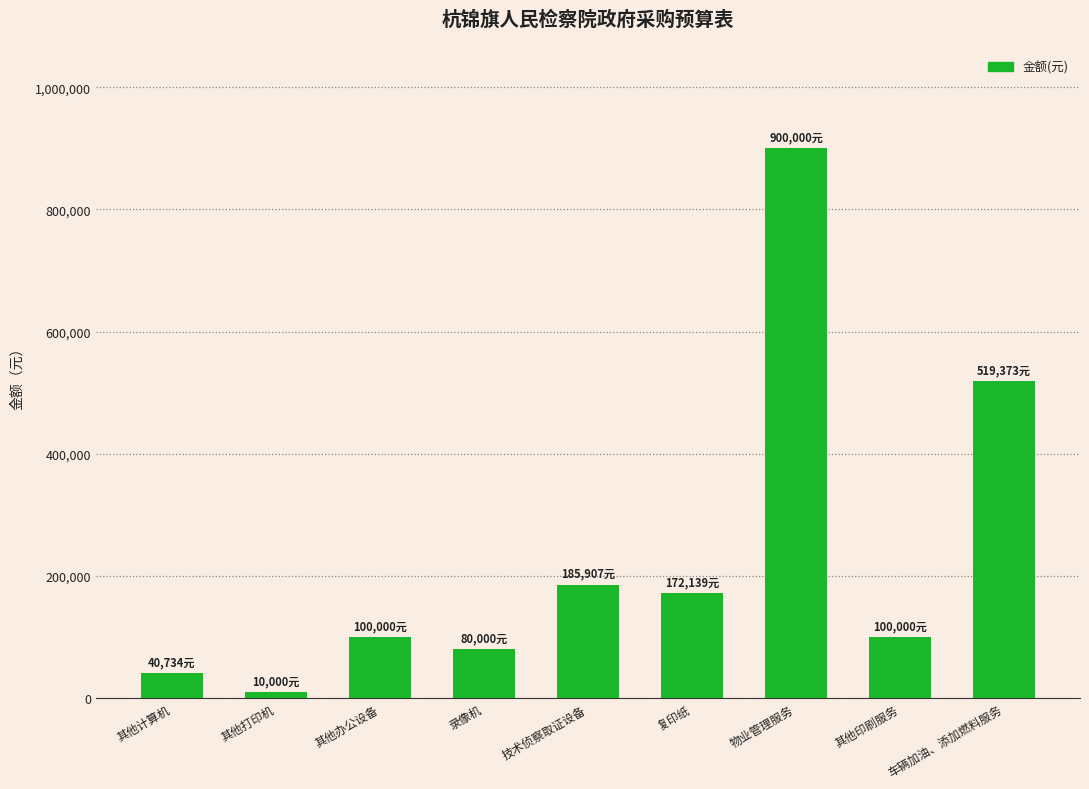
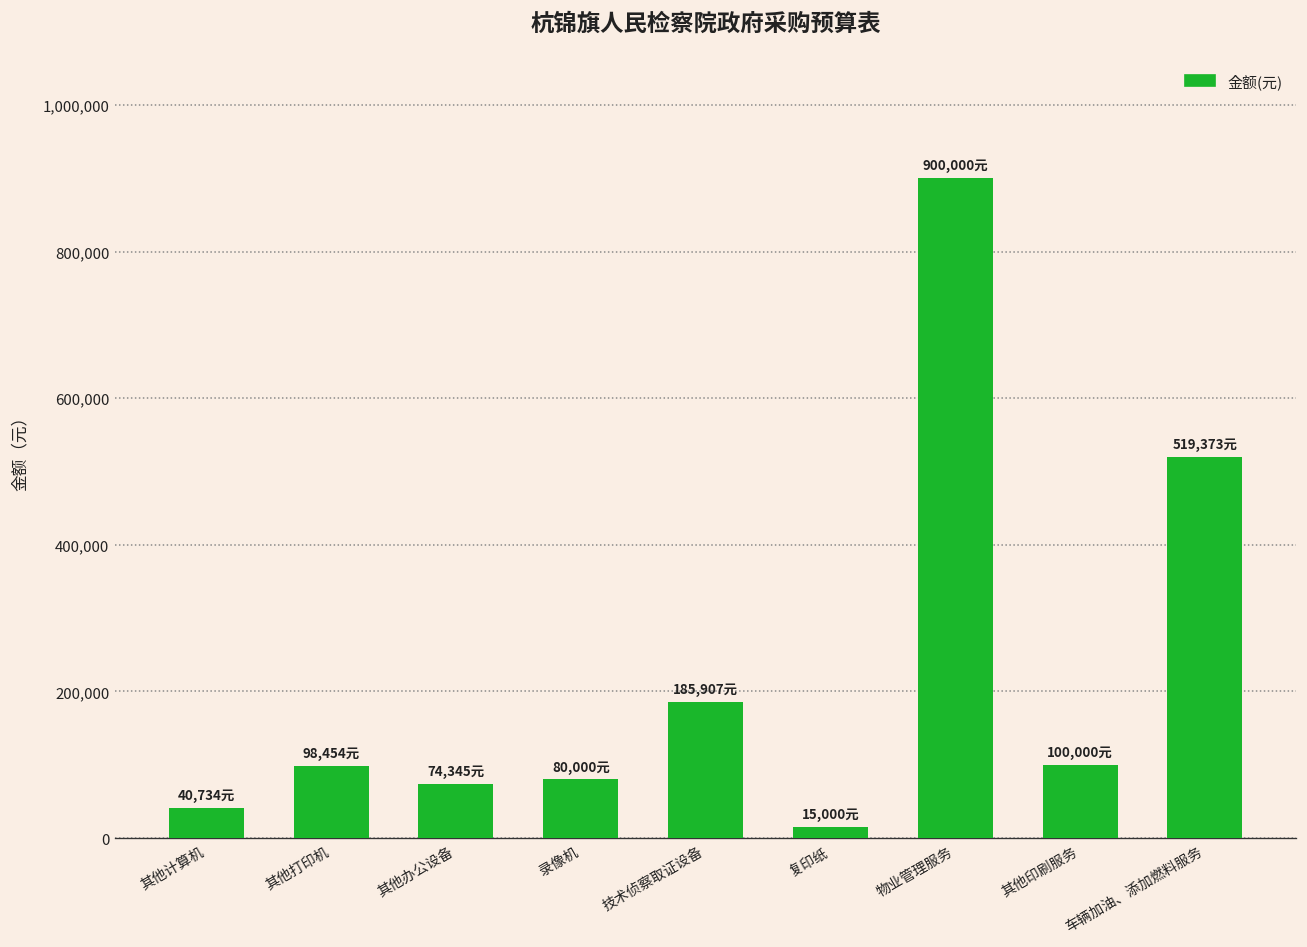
  {
    "其他计算机": "40,734元",
-   "其他打印机": "10,000元",
-   "其他办公设备": "100,000元",
+   "其他打印机": "98,454元",
+   "其他办公设备": "74,345元",
    "录像机": "80,000元",
    "技术侦察取证设备": "185,907元",
-   "复印纸": "172,139元",
+   "复印纸": "15,000元",
    "物业管理服务": "900,000元",
    "其他印刷服务": "100,000元",
    "车辆加油、添加燃料服务": "519,373元"
  }
